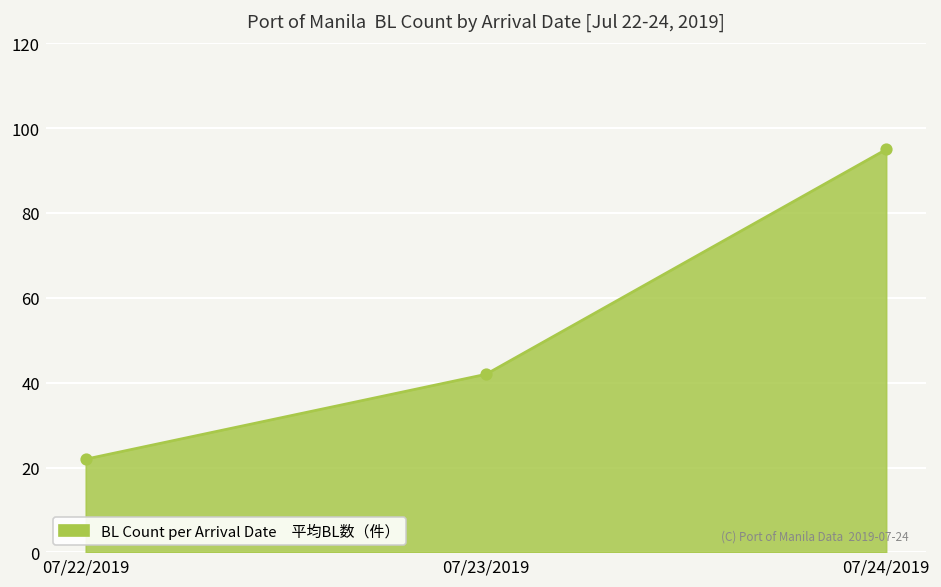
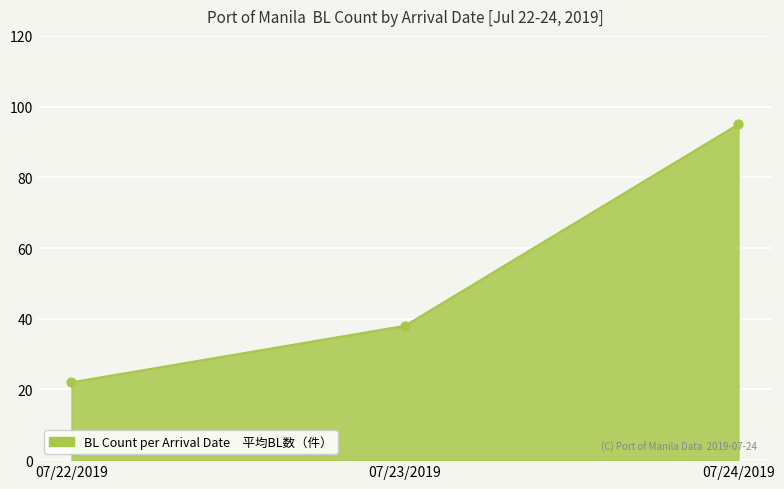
  {
    "07/22/2019": 22,
-   "07/23/2019": 42,
+   "07/23/2019": 38,
    "07/24/2019": 95
  }
